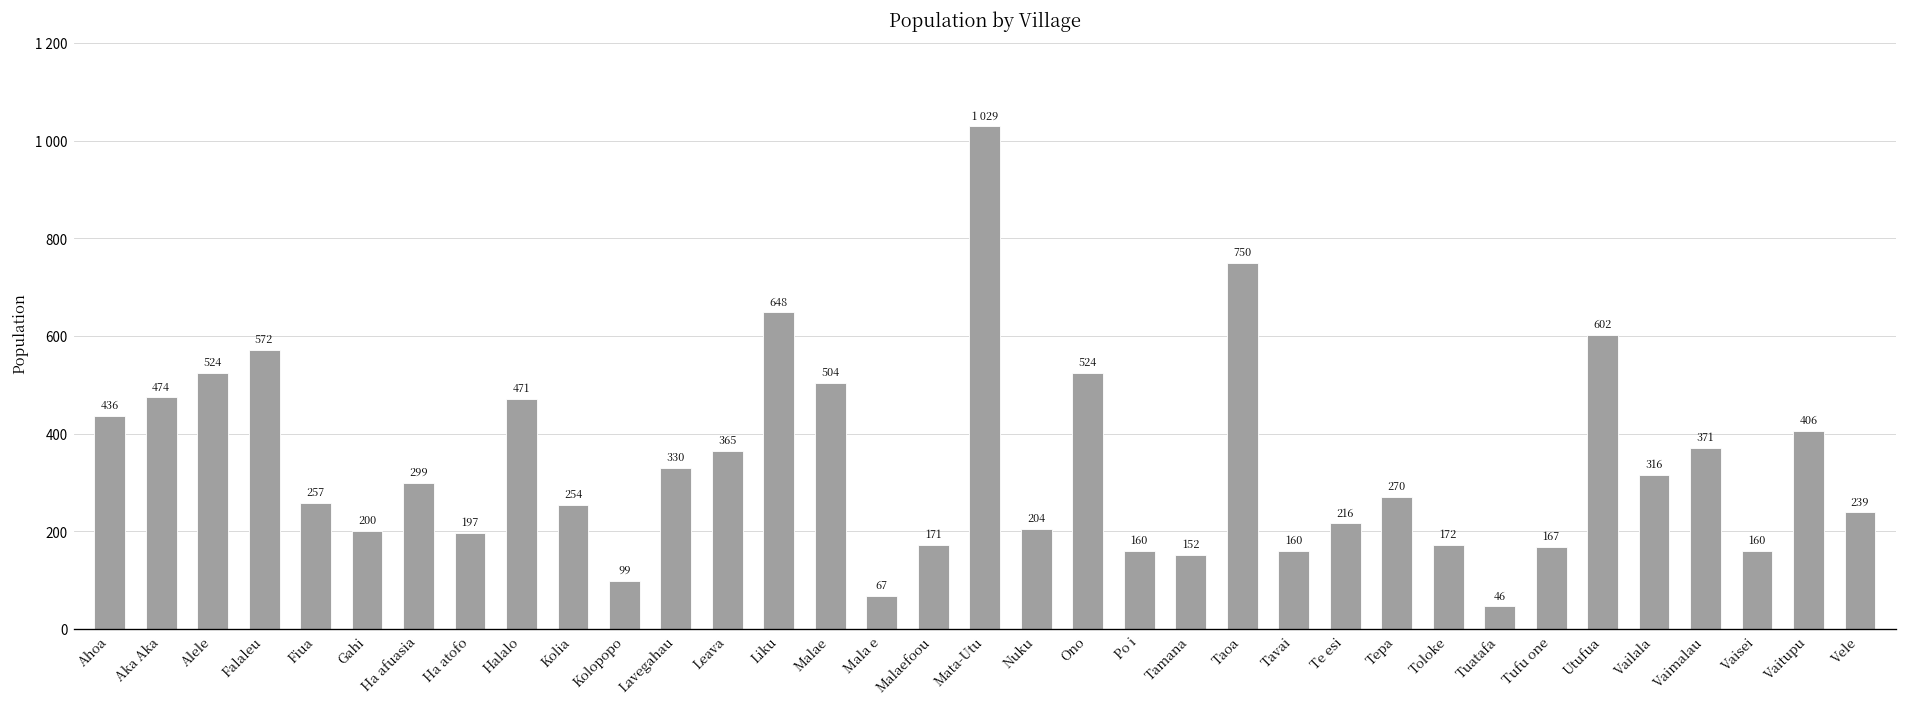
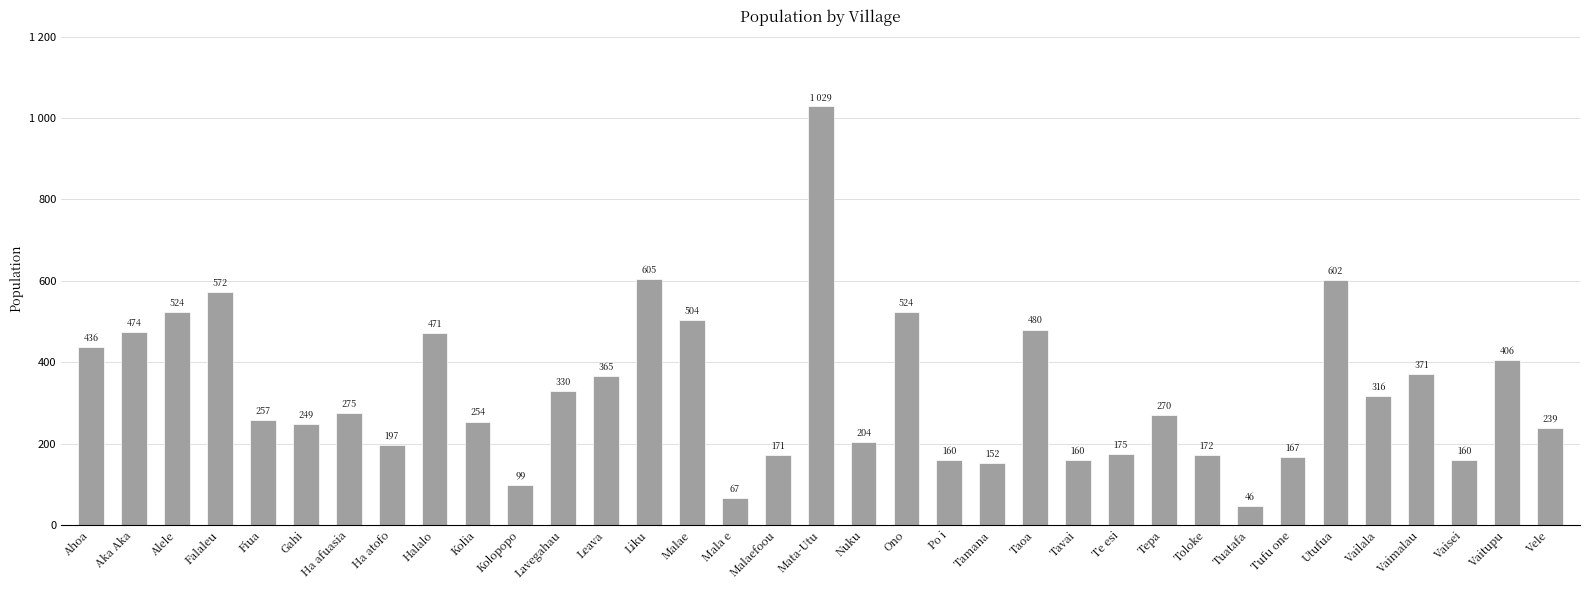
  {
    "Ahoa": 436,
    "Aka Aka": 474,
    "Alele": 524,
    "Falaleu": 572,
    "Fiua": 257,
-   "Gahi": 200,
-   "Ha afuasia": 299,
+   "Gahi": 249,
+   "Ha afuasia": 275,
    "Ha atofo": 197,
    "Halalo": 471,
    "Kolia": 254,
    "Kolopopo": 99,
    "Lavegahau": 330,
    "Leava": 365,
-   "Liku": 648,
+   "Liku": 605,
    "Malae": 504,
    "Mala e": 67,
    "Malaefoou": 171,
    "Nuku": 204,
    "Ono": 524,
    "Po i": 160,
    "Tamana": 152,
-   "Taoa": 750,
+   "Taoa": 480,
    "Tavai": 160,
-   "Te esi": 216,
+   "Te esi": 175,
    "Tepa": 270,
    "Toloke": 172,
    "Tuatafa": 46,
    "Tufu one": 167,
    "Utufua": 602,
    "Vailala": 316,
    "Vaimalau": 371,
    "Vaisei": 160,
    "Vaitupu": 406,
    "Vele": 239
  }
